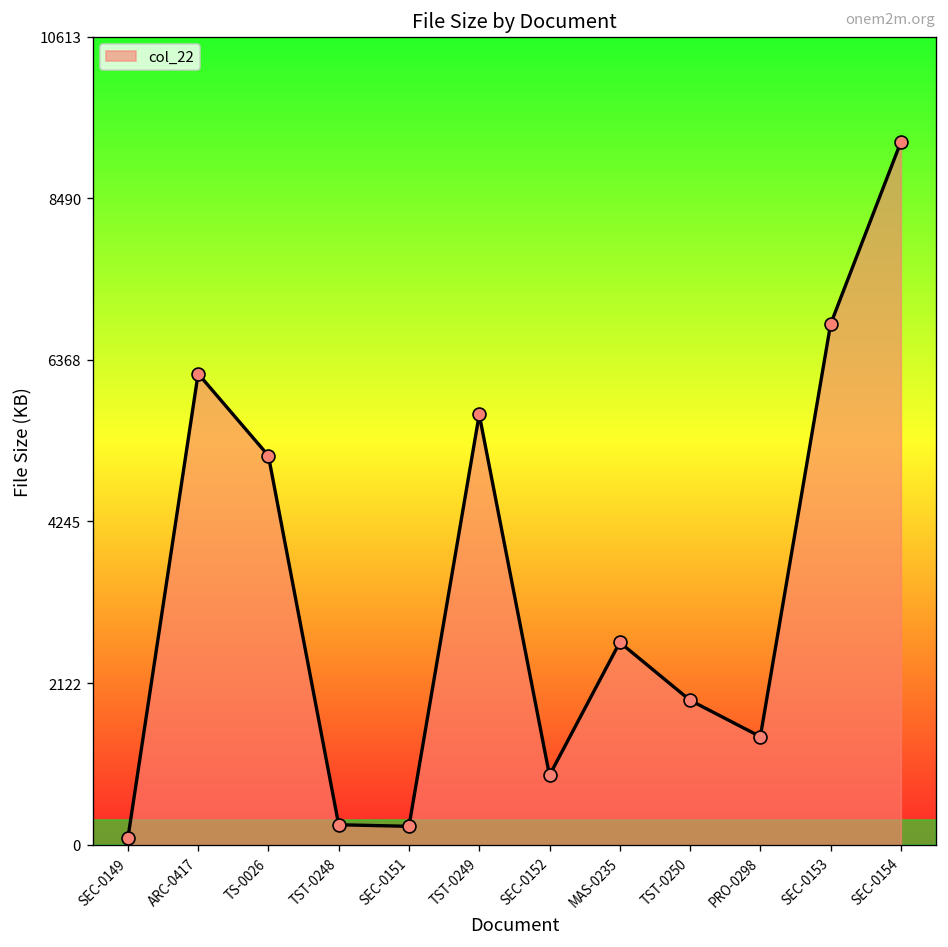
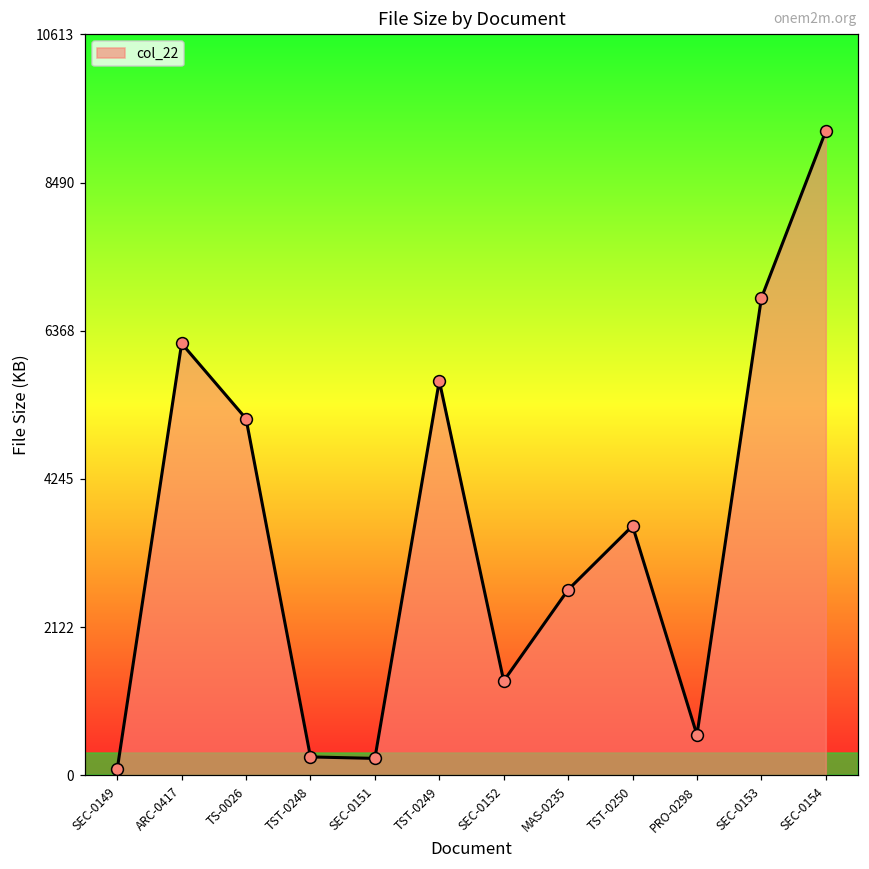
  {
    "ARC-0417": 6200,
    "TS-0026": 5100,
    "TST-0249": 5700,
-   "SEC-0152": 900,
+   "SEC-0152": 1400,
    "MAS-0235": 2700,
-   "TST-0250": 1900,
-   "PRO-0298": 1400,
+   "TST-0250": 3600,
+   "PRO-0298": 600,
    "SEC-0153": 6800,
    "SEC-0154": 9200
  }
